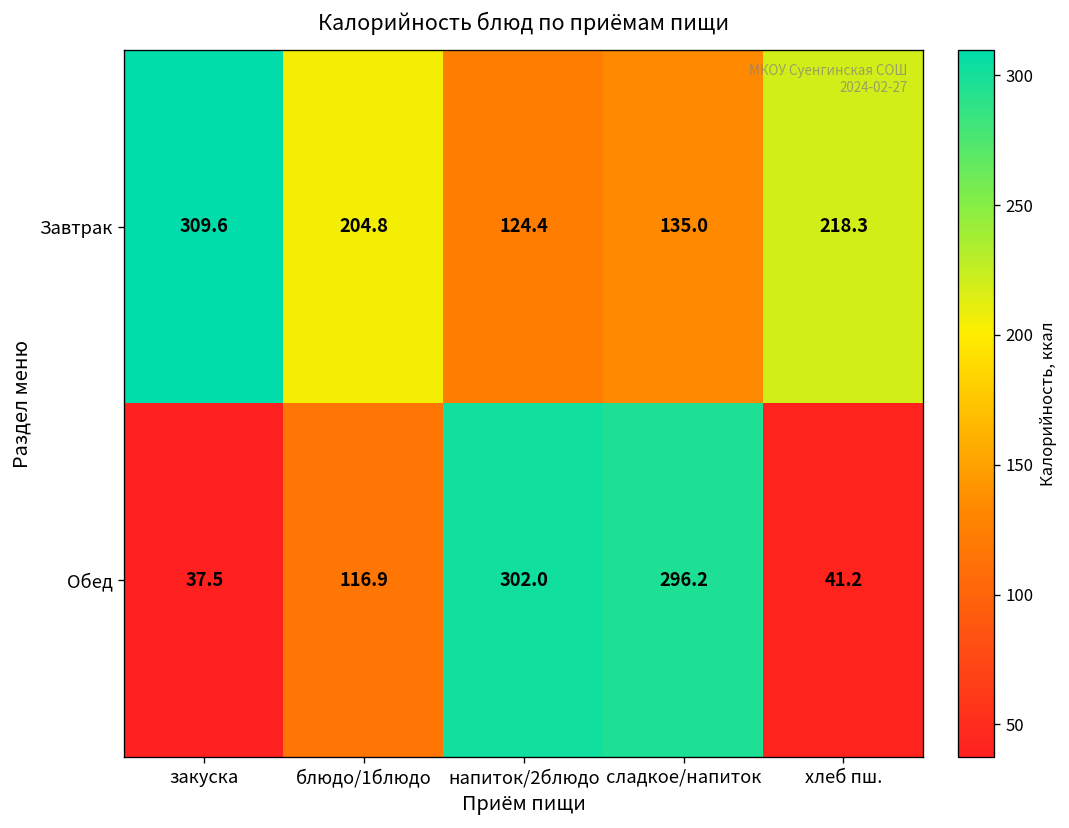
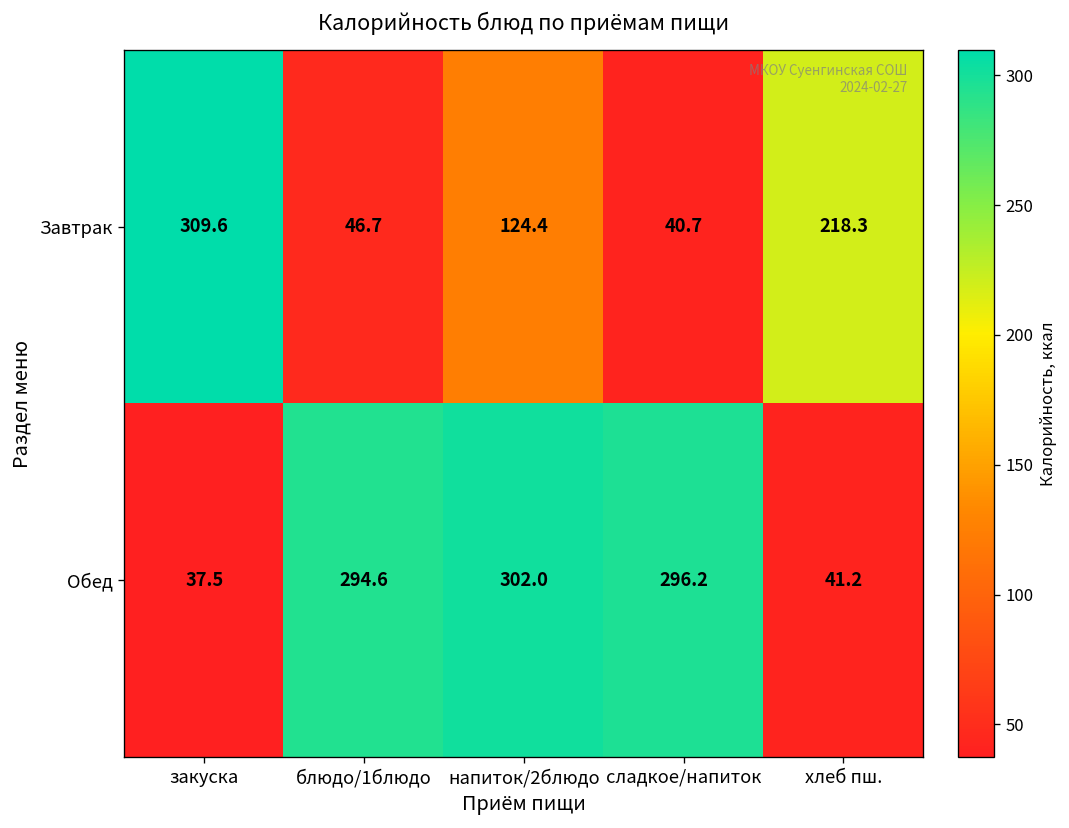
  {
    "Завтрак": {
      "закуска": 309.6,
-     "блюдо/1блюдо": 204.8,
+     "блюдо/1блюдо": 46.7,
      "напиток/2блюдо": 124.4,
-     "сладкое/напиток": 135.0
+     "сладкое/напиток": 40.7
    },
    "Обед": {
      "закуска": 37.5,
-     "блюдо/1блюдо": 116.9,
+     "блюдо/1блюдо": 294.6,
      "напиток/2блюдо": 302.0,
      "сладкое/напиток": 296.2,
      "хлеб пш.": 41.2
    }
  }
